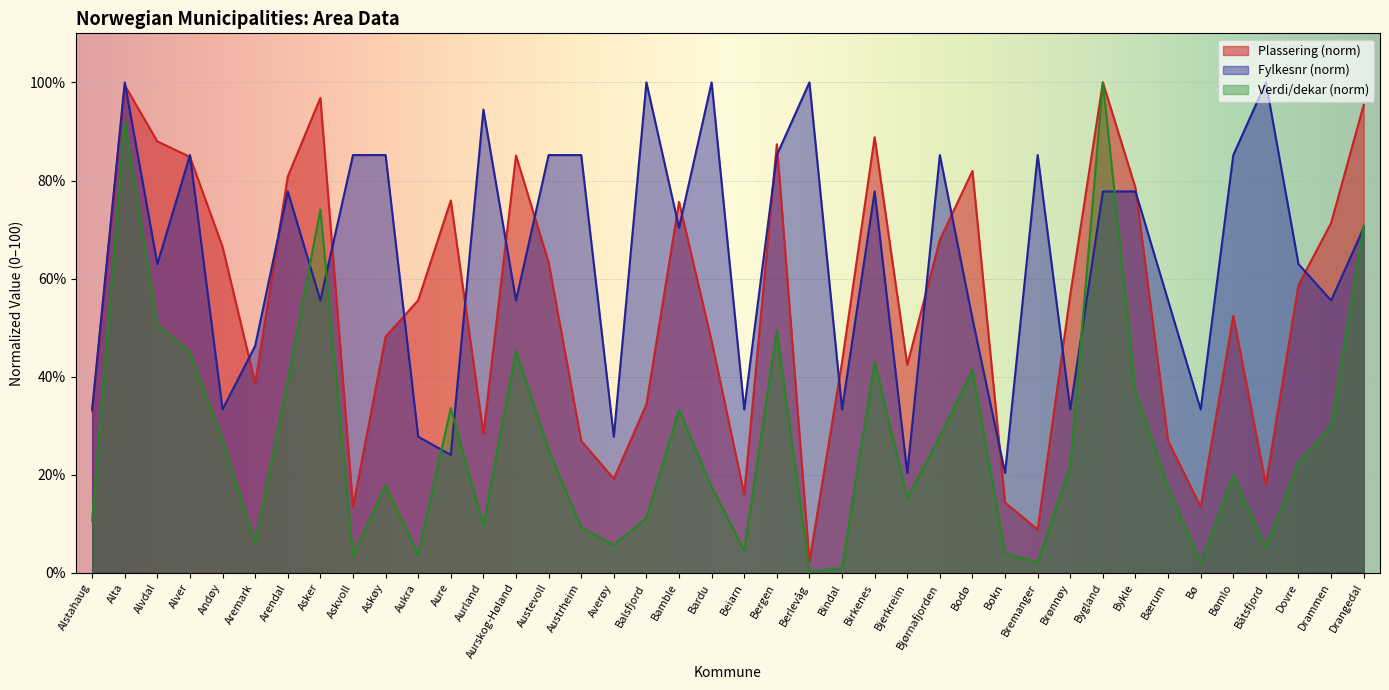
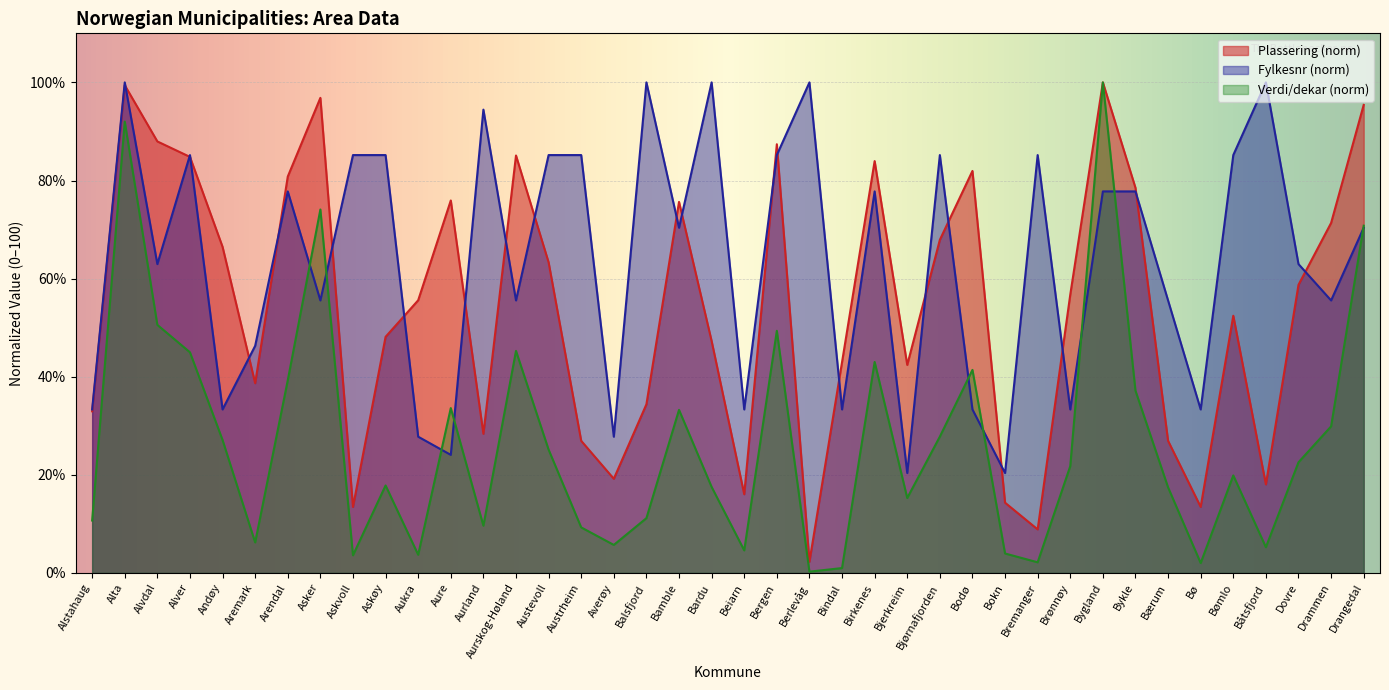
  {
    "Plassering (norm)": {
      "Alta": "99%",
      "Alvdal": "88%",
      "Andøy": "66%",
      "Aremark": "39%",
      "Arendal": "81%",
      "Asker": "97%",
      "Askvoll": "13%",
      "Askøy": "48%",
      "Aukra": "56%",
      "Aure": "76%",
      "Aurland": "28%",
      "Aurskog-Høland": "85%",
      "Austevoll": "63%",
      "Austrheim": "27%",
      "Averøy": "19%",
      "Balsfjord": "34%",
      "Bamble": "76%",
      "Bardu": "47%",
      "Beiarn": "16%",
      "Bergen": "87%",
      "Berlevåg": "2%",
      "Bindal": "43%",
-     "Birkenes": "89%",
+     "Birkenes": "84%",
      "Bjerkreim": "42%",
      "Bjørnafjorden": "68%",
      "Bodø": "82%",
      "Bokn": "14%",
      "Bremanger": "9%",
      "Brønnøy": "57%",
      "Bykle": "79%",
      "Bærum": "27%",
      "Bø": "13%",
      "Bømlo": "52%",
      "Båtsfjord": "18%",
      "Dovre": "59%",
      "Drammen": "71%",
      "Drangedal": "95%"
    },
    "Fylkesnr (norm)": {
      "Alta": "100%",
      "Alvdal": "63%",
      "Andøy": "33%",
      "Aremark": "46%",
      "Arendal": "78%",
      "Asker": "56%",
      "Askvoll": "85%",
      "Askøy": "85%",
      "Aukra": "28%",
      "Aure": "24%",
      "Aurland": "94%",
      "Aurskog-Høland": "56%",
      "Austevoll": "85%",
      "Austrheim": "85%",
      "Averøy": "28%",
      "Balsfjord": "100%",
      "Bamble": "70%",
      "Bardu": "100%",
      "Beiarn": "33%",
      "Bergen": "85%",
      "Berlevåg": "100%",
      "Bindal": "33%",
      "Birkenes": "78%",
      "Bjerkreim": "20%",
      "Bjørnafjorden": "85%",
-     "Bodø": "52%",
+     "Bodø": "33%",
      "Bokn": "20%",
      "Bremanger": "85%",
      "Brønnøy": "33%",
      "Bygland": "78%",
      "Bykle": "78%",
      "Bærum": "56%",
      "Bø": "33%",
      "Bømlo": "85%",
      "Dovre": "63%",
      "Drammen": "56%"
    },
    "Verdi/dekar (norm)": {
      "Alstahaug": "11%",
      "Alta": "92%",
      "Alvdal": "51%",
      "Alver": "45%",
      "Andøy": "27%",
      "Aremark": "6%",
      "Arendal": "39%",
      "Asker": "74%",
      "Askvoll": "4%",
      "Askøy": "18%",
      "Aukra": "4%",
      "Aure": "34%",
      "Aurland": "10%",
      "Aurskog-Høland": "45%",
      "Austevoll": "25%",
      "Austrheim": "9%",
      "Averøy": "6%",
      "Balsfjord": "11%",
      "Bamble": "33%",
      "Bardu": "18%",
      "Beiarn": "5%",
      "Bergen": "49%",
      "Berlevåg": "0%",
      "Bindal": "1%",
      "Birkenes": "43%",
      "Bjerkreim": "15%",
      "Bjørnafjorden": "28%",
      "Bodø": "41%",
      "Bokn": "4%",
      "Bremanger": "2%",
      "Brønnøy": "22%",
      "Bykle": "37%",
      "Bærum": "17%",
      "Bø": "2%",
      "Bømlo": "20%",
      "Båtsfjord": "5%",
      "Dovre": "23%",
      "Drammen": "30%"
    }
  }
